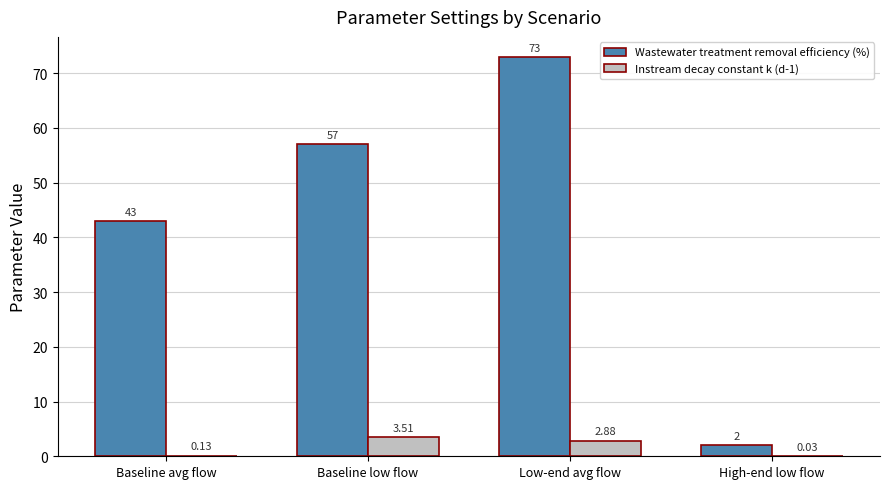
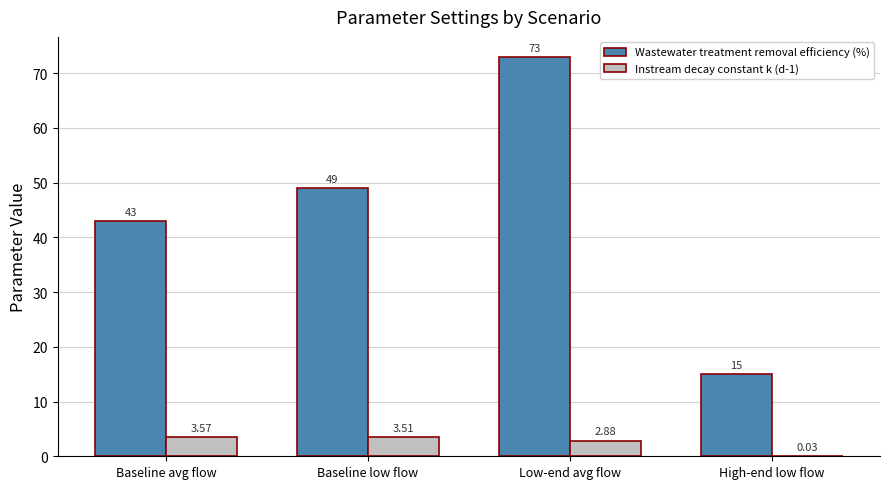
  {
    "Wastewater treatment removal efficiency (%)": {
      "Baseline avg flow": 43,
-     "Baseline low flow": 57,
+     "Baseline low flow": 49,
      "Low-end avg flow": 73,
-     "High-end low flow": 2
+     "High-end low flow": 15
    },
    "Instream decay constant k (d-1)": {
-     "Baseline avg flow": 0.13,
+     "Baseline avg flow": 3.57,
      "Baseline low flow": 3.51,
      "Low-end avg flow": 2.88,
      "High-end low flow": 0.03
    }
  }
